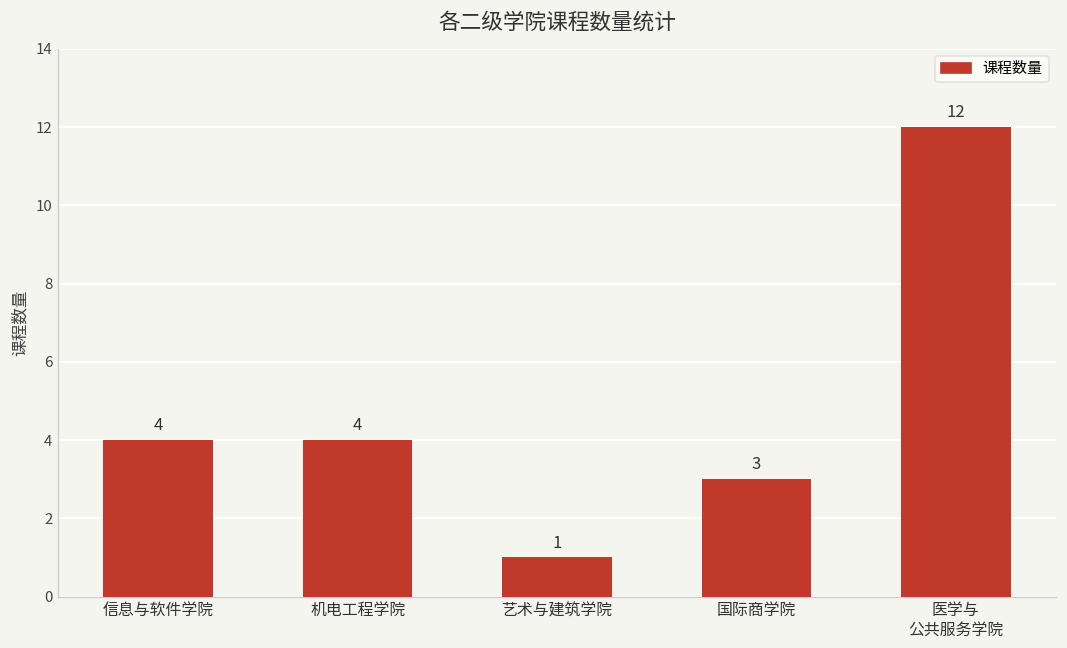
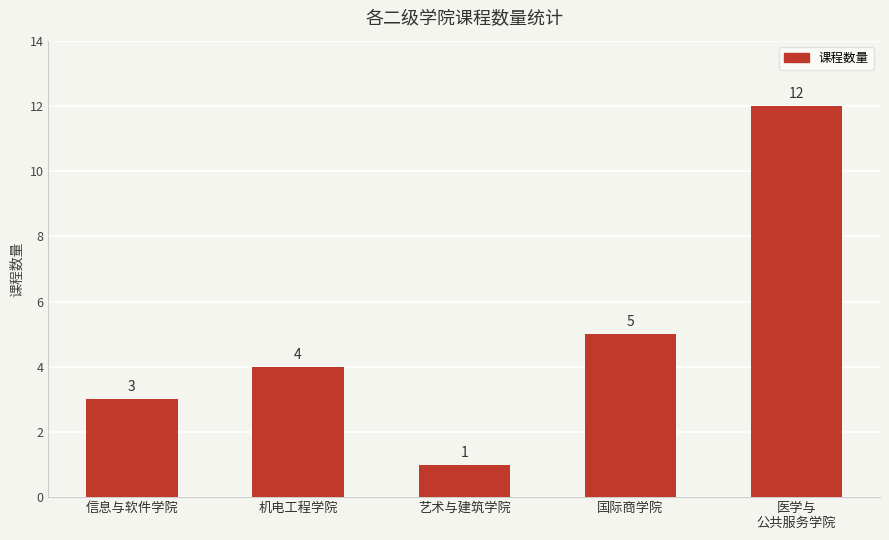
  {
-   "信息与软件学院": 4,
+   "信息与软件学院": 3,
    "机电工程学院": 4,
    "艺术与建筑学院": 1,
-   "国际商学院": 3,
+   "国际商学院": 5,
    "医学与 公共服务学院": 12
  }
